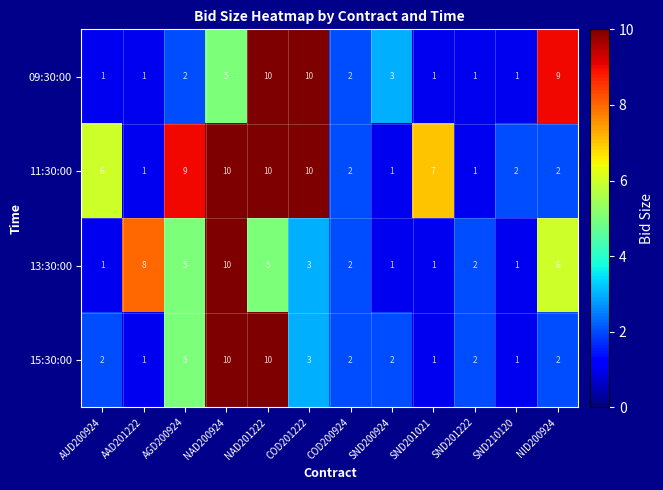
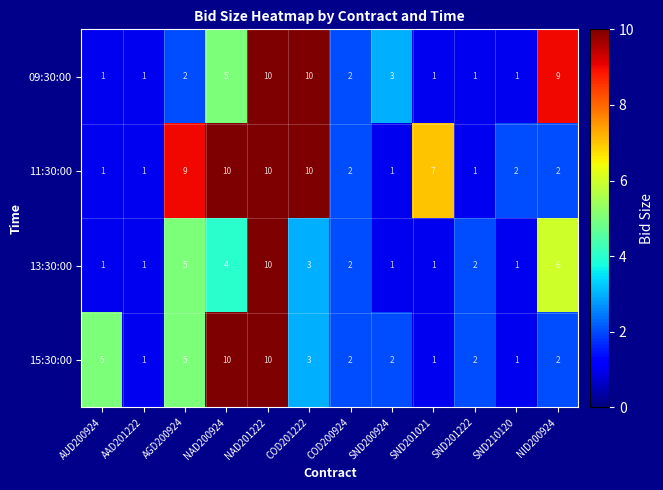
  {
    "09:30:00": {
      "AUD200924": 1,
      "AAD201222": 1,
      "AGD200924": 2,
      "NAD200924": 5,
      "NAD201222": 10,
      "COD201222": 10,
      "COD200924": 2,
      "SND200924": 3,
      "SND201021": 1,
      "SND201222": 1,
      "SND210120": 1,
      "NID200924": 9
    },
    "11:30:00": {
-     "AUD200924": 6,
+     "AUD200924": 1,
      "AAD201222": 1,
      "AGD200924": 9,
      "NAD200924": 10,
      "NAD201222": 10,
      "COD201222": 10,
      "COD200924": 2,
      "SND200924": 1,
      "SND201021": 7,
      "SND201222": 1,
      "SND210120": 2,
      "NID200924": 2
    },
    "13:30:00": {
      "AUD200924": 1,
-     "AAD201222": 8,
+     "AAD201222": 1,
      "AGD200924": 5,
-     "NAD200924": 10,
-     "NAD201222": 5,
+     "NAD200924": 4,
+     "NAD201222": 10,
      "COD201222": 3,
      "COD200924": 2,
      "SND200924": 1,
      "SND201021": 1,
      "SND201222": 2,
      "SND210120": 1,
      "NID200924": 6
    },
    "15:30:00": {
-     "AUD200924": 2,
+     "AUD200924": 5,
      "AAD201222": 1,
      "AGD200924": 5,
      "NAD200924": 10,
      "NAD201222": 10,
      "COD201222": 3,
      "COD200924": 2,
      "SND200924": 2,
      "SND201021": 1,
      "SND201222": 2,
      "SND210120": 1,
      "NID200924": 2
    }
  }
